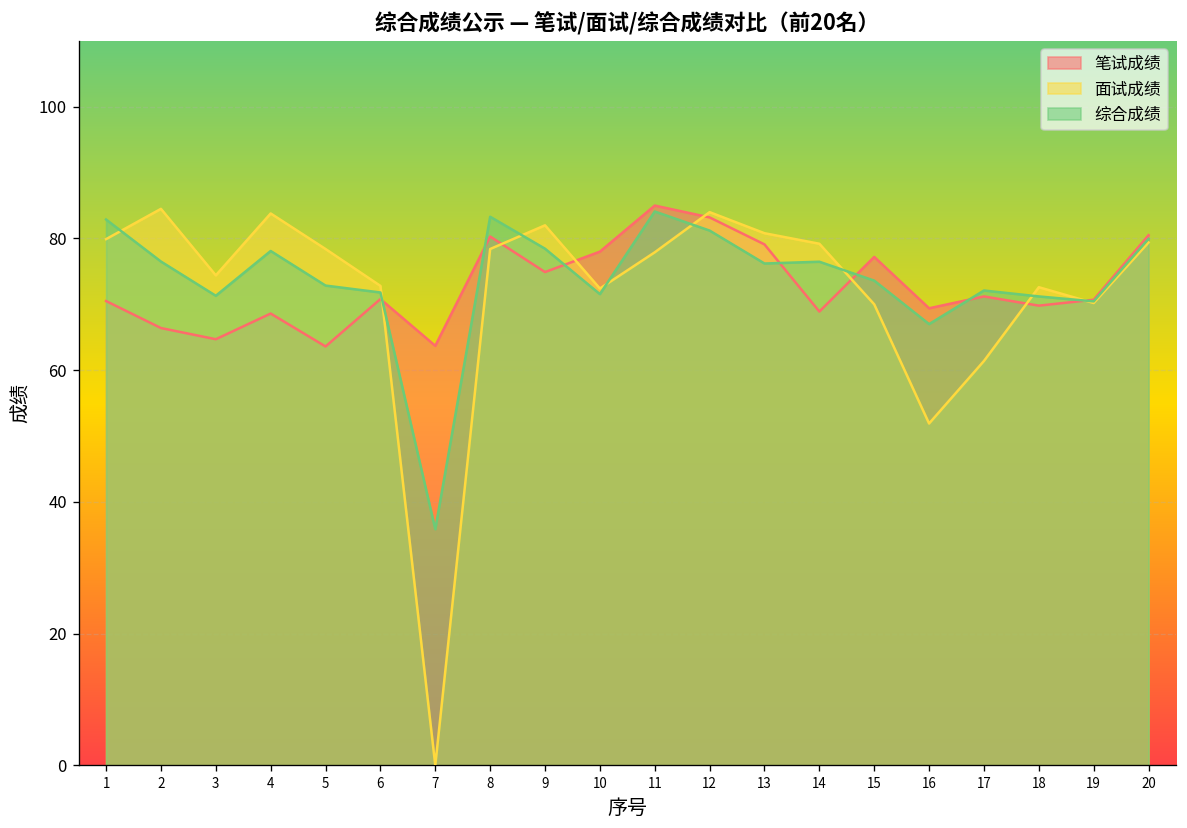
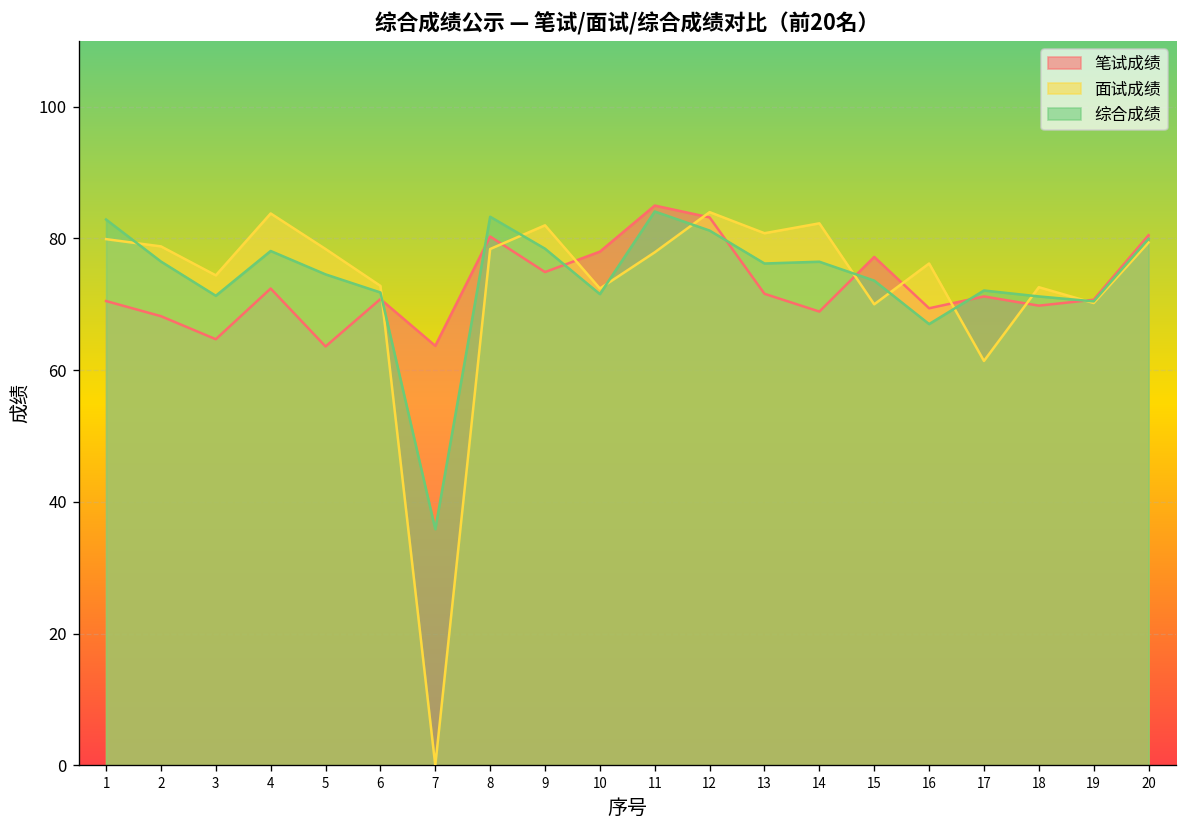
  {
    "笔试成绩": {
      "1": 71,
-     "2": 66,
+     "2": 68,
      "3": 65,
-     "4": 69,
+     "4": 72,
      "5": 64,
      "6": 71,
      "7": 64,
      "8": 80,
      "9": 75,
      "10": 78,
      "11": 85,
      "12": 83,
-     "13": 79,
+     "13": 72,
      "14": 69,
      "15": 77,
      "16": 69,
      "17": 71,
      "18": 70,
      "20": 81
    },
    "面试成绩": {
      "1": 80,
-     "2": 85,
+     "2": 79,
      "3": 74,
      "4": 84,
      "5": 78,
      "6": 73,
      "7": 0,
      "8": 78,
      "9": 82,
      "10": 72,
      "11": 78,
      "12": 84,
      "13": 81,
-     "14": 79,
+     "14": 82,
      "15": 70,
-     "16": 52,
+     "16": 76,
      "17": 61,
      "18": 73,
      "20": 79
    },
    "综合成绩": {
      "1": 83,
      "2": 77,
      "3": 71,
      "4": 78,
-     "5": 73,
+     "5": 75,
      "6": 72,
      "7": 36,
      "8": 83,
      "9": 78,
      "10": 72,
      "11": 84,
      "12": 81,
      "13": 76,
      "14": 76,
      "15": 74,
      "16": 67,
      "17": 72,
      "18": 71,
      "20": 80
    }
  }
